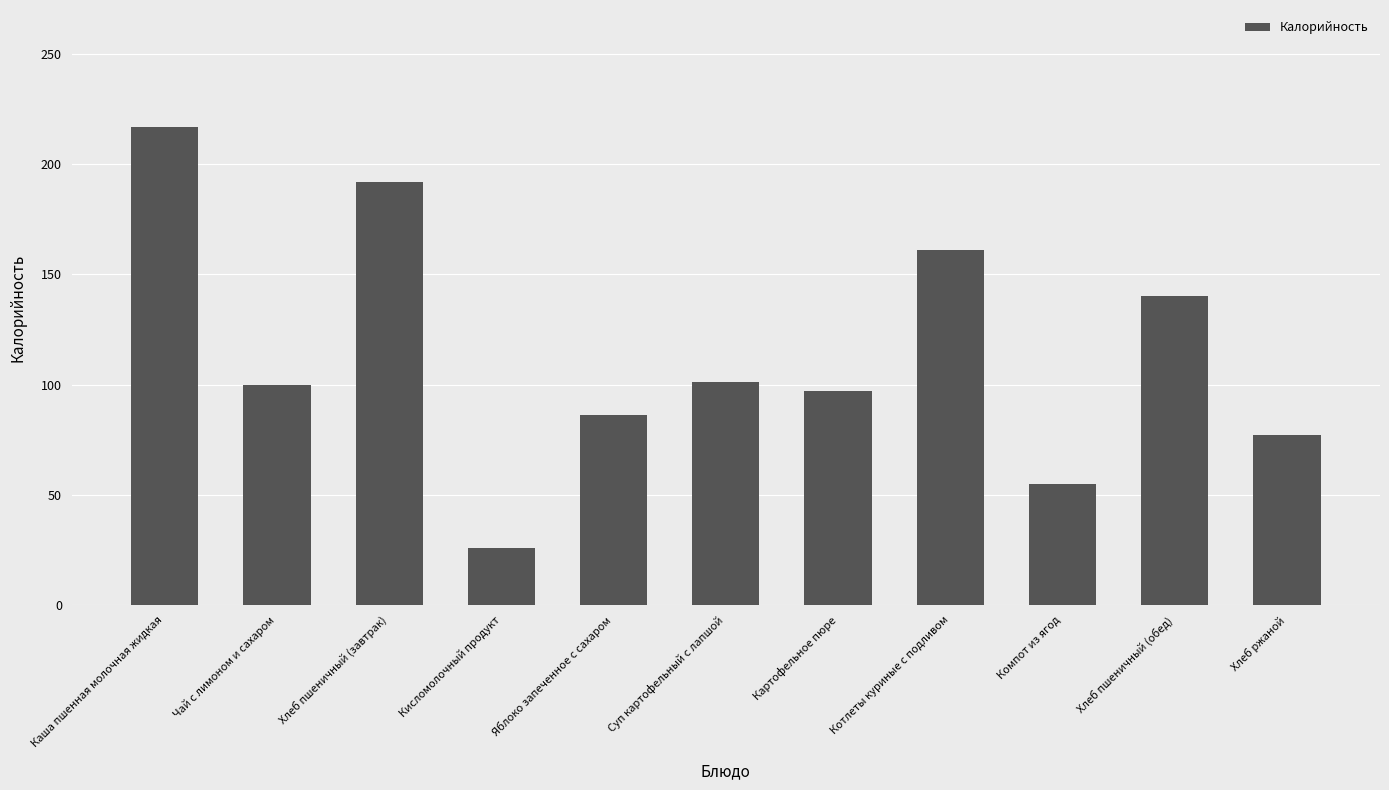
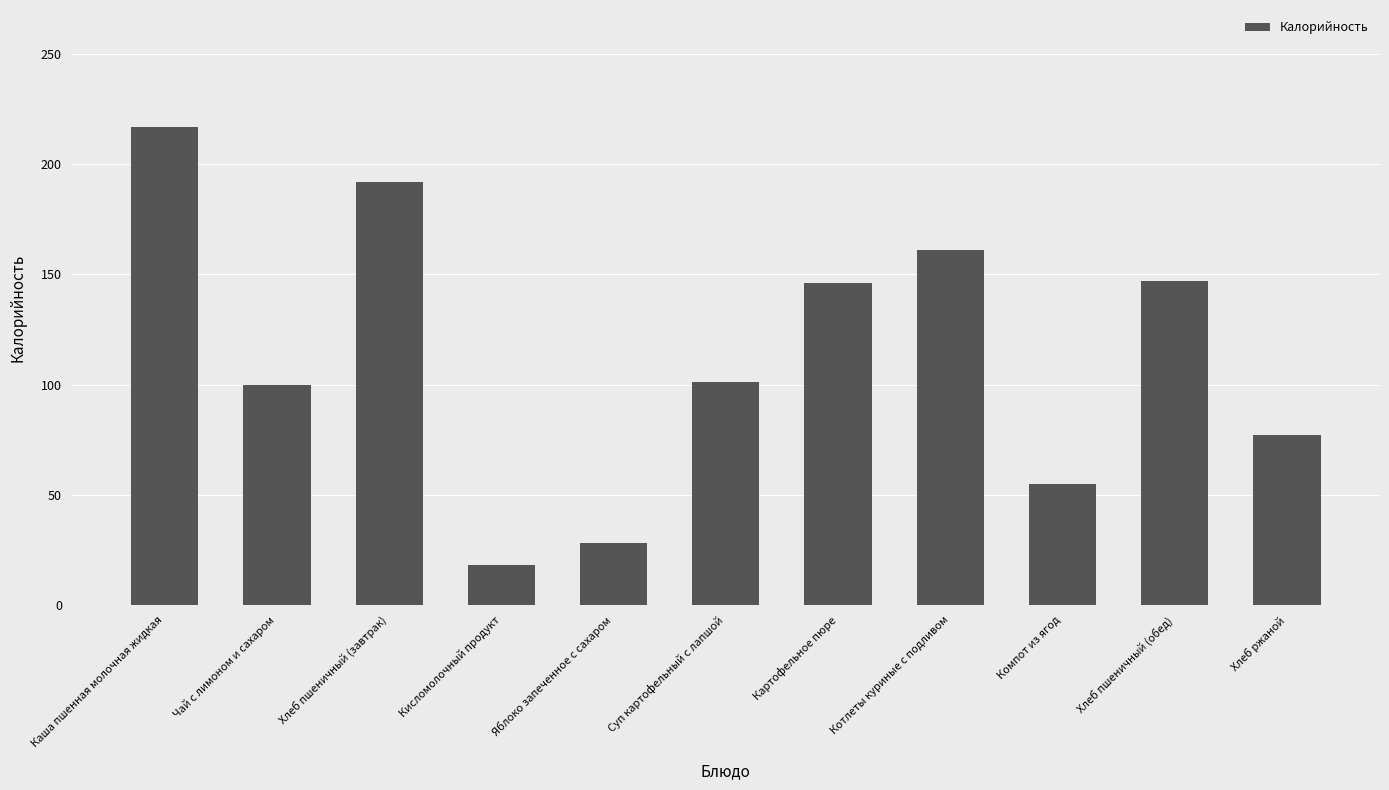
  {
    "Каша пшенная молочная жидкая": 217,
    "Чай с лимоном и сахаром": 100,
    "Хлеб пшеничный (завтрак)": 192,
-   "Кисломолочный продукт": 26,
-   "Яблоко запеченное с сахаром": 86,
+   "Кисломолочный продукт": 18,
+   "Яблоко запеченное с сахаром": 28,
    "Суп картофельный с лапшой": 101,
-   "Картофельное пюре": 97,
+   "Картофельное пюре": 146,
    "Котлеты куриные с подливом": 161,
    "Компот из ягод": 55,
-   "Хлеб пшеничный (обед)": 140,
+   "Хлеб пшеничный (обед)": 147,
    "Хлеб ржаной": 77
  }
